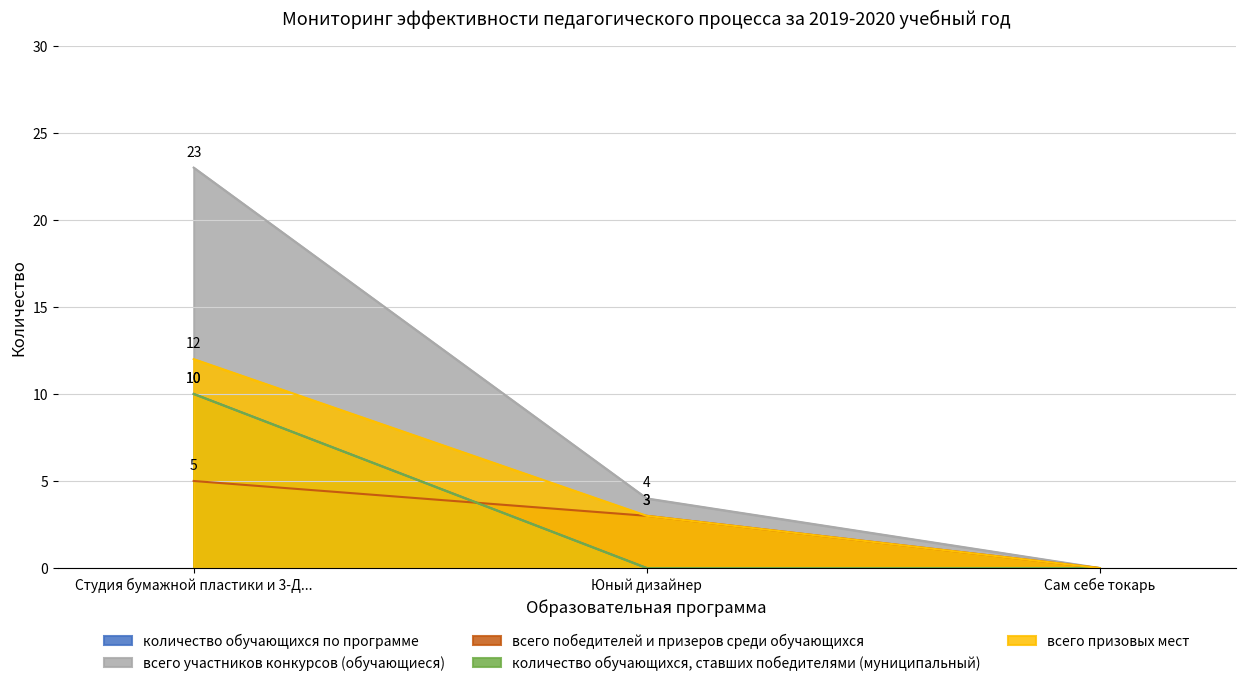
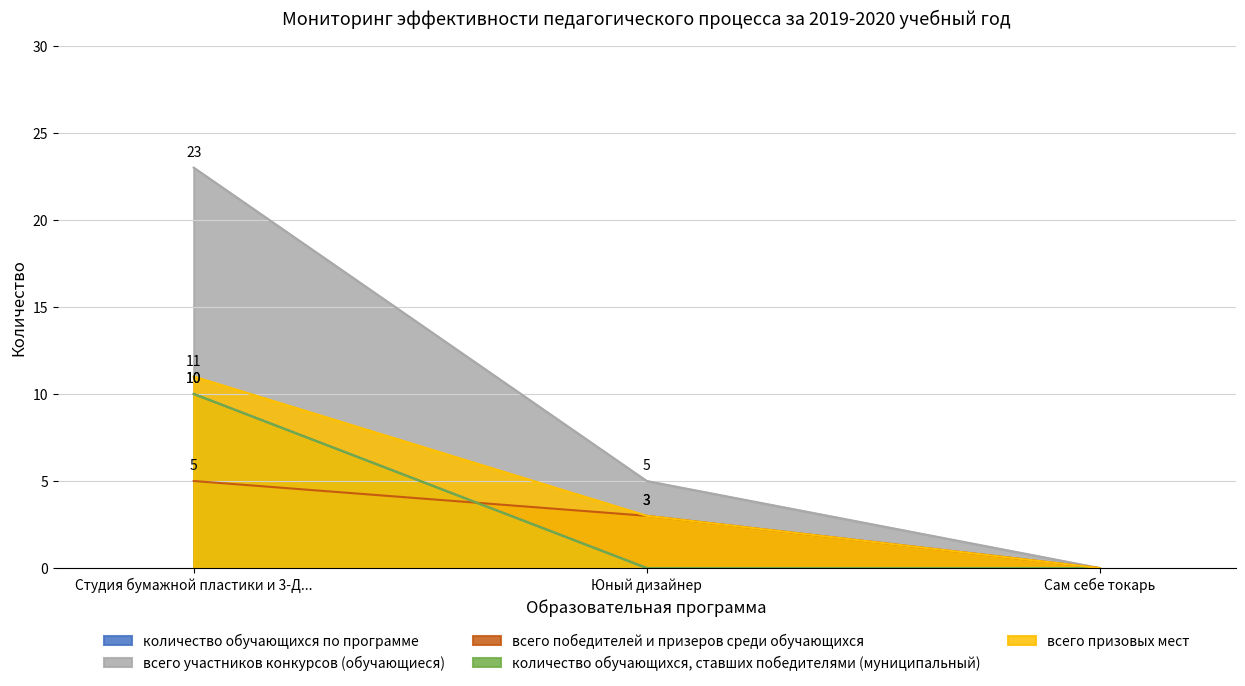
  {
    "количество обучающихся, ставших победителями (муниципальный)": {
      "Юный дизайнер": 0.0
    },
    "всего участников конкурсов (обучающиеся)": {
      "Студия бумажной пластики и 3-Д...": 23,
-     "Юный дизайнер": 4
+     "Юный дизайнер": 5
    },
    "всего победителей и призеров среди обучающихся": {
      "Студия бумажной пластики и 3-Д...": 5
    },
    "всего призовых мест": {
-     "Студия бумажной пластики и 3-Д...": 12
+     "Студия бумажной пластики и 3-Д...": 11
    }
  }
